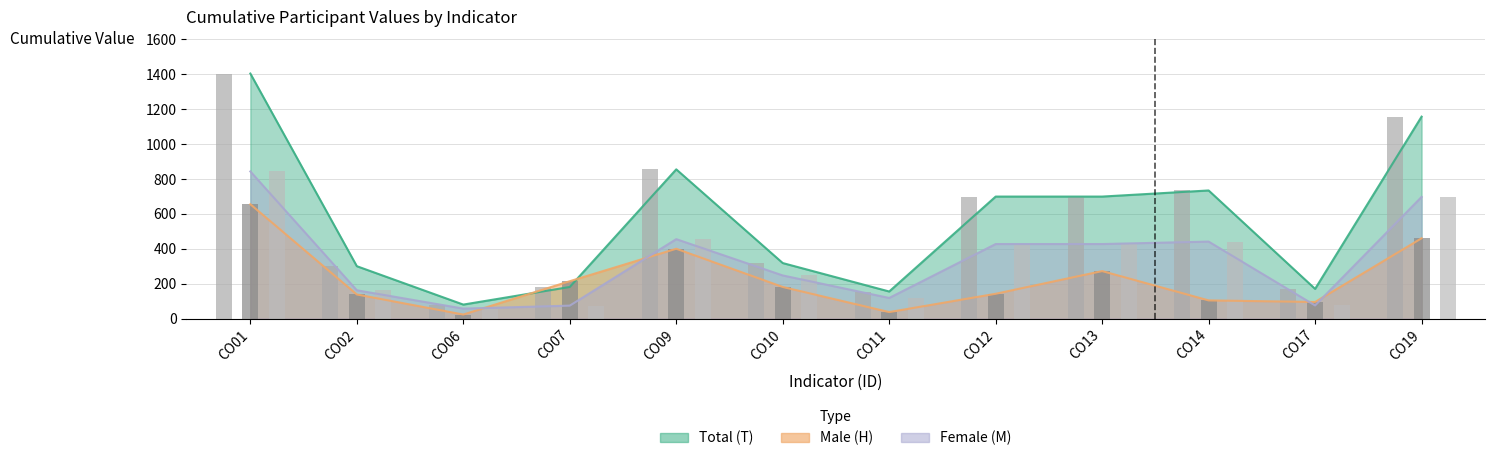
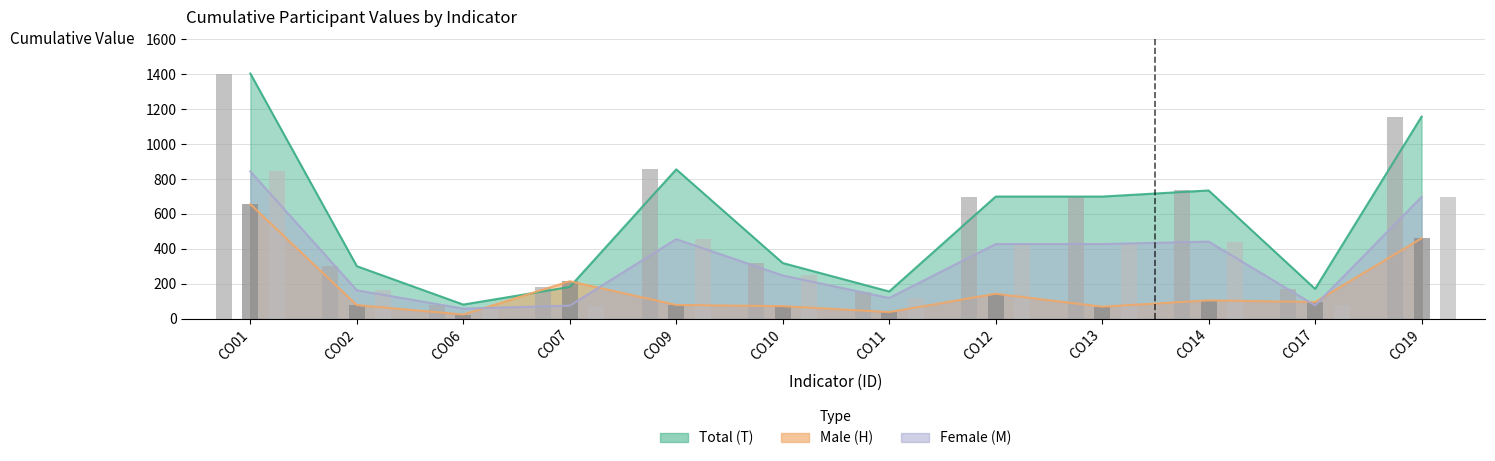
  {
    "Male (H)": {
      "CO01": 660,
-     "CO02": 140,
+     "CO02": 80,
      "CO06": 20,
      "CO07": 210,
-     "CO09": 400,
-     "CO10": 180,
+     "CO09": 80,
+     "CO10": 70,
      "CO11": 40,
      "CO12": 140,
-     "CO13": 270,
+     "CO13": 70,
      "CO14": 100,
      "CO17": 100,
      "CO19": 460
    }
  }
